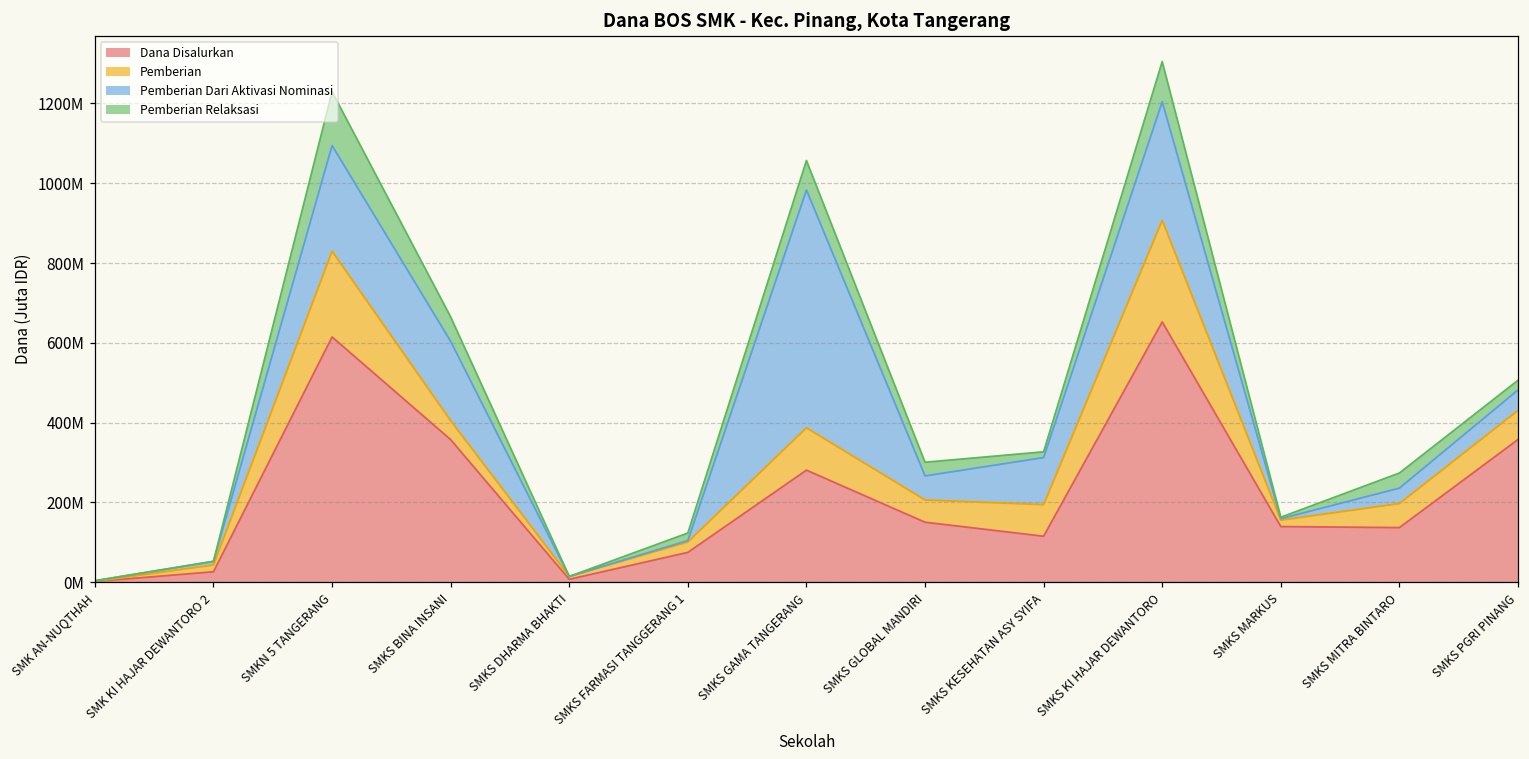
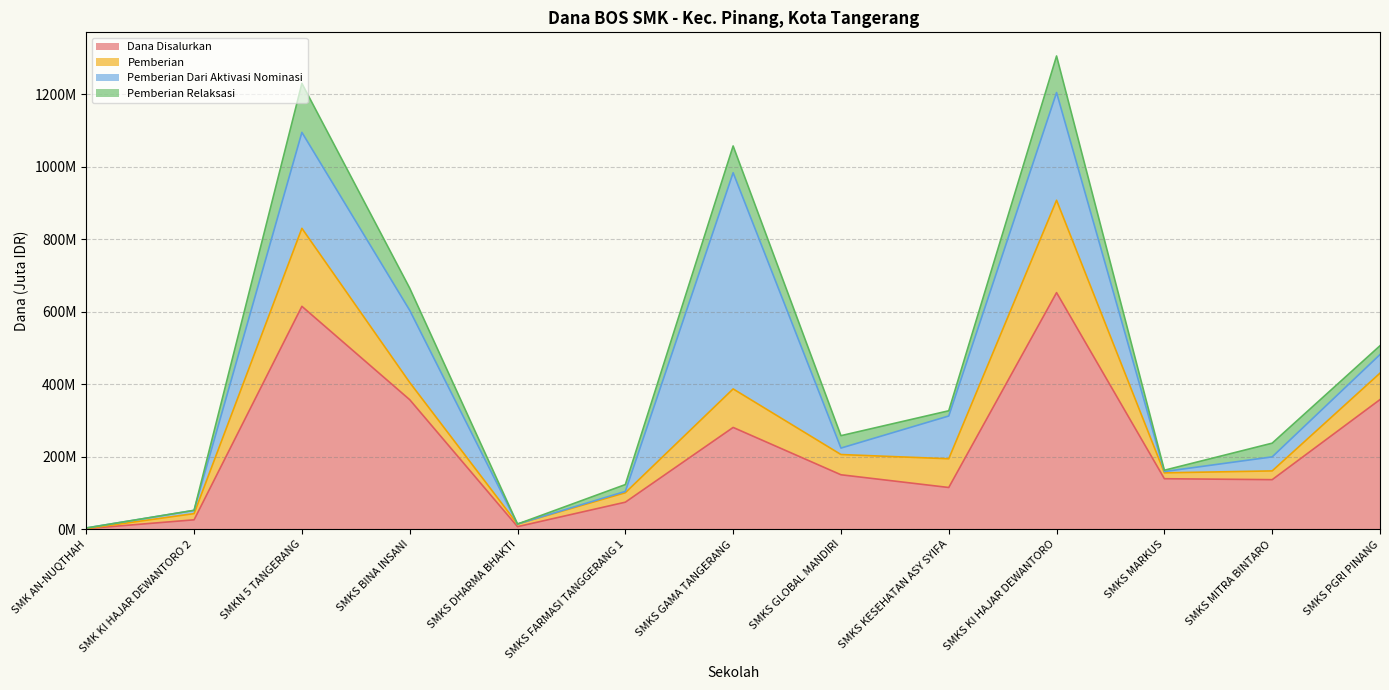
  {
    "Dana Disalurkan": {
      "SMK KI HAJAR DEWANTORO 2": 30000000,
      "SMKN 5 TANGERANG": 610000000,
      "SMKS BINA INSANI": 360000000,
      "SMKS DHARMA BHAKTI": 10000000,
      "SMKS FARMASI TANGGERANG 1": 70000000,
      "SMKS GAMA TANGERANG": 280000000,
      "SMKS GLOBAL MANDIRI": 150000000,
      "SMKS KESEHATAN ASY SYIFA": 120000000,
      "SMKS KI HAJAR DEWANTORO": 650000000,
      "SMKS MARKUS": 140000000,
      "SMKS MITRA BINTARO": 140000000,
      "SMKS PGRI PINANG": 360000000
    },
    "Pemberian": {
      "SMK KI HAJAR DEWANTORO 2": 20000000,
      "SMKN 5 TANGERANG": 220000000,
      "SMKS BINA INSANI": 50000000,
      "SMKS GAMA TANGERANG": 110000000,
      "SMKS GLOBAL MANDIRI": 60000000,
      "SMKS KESEHATAN ASY SYIFA": 80000000,
      "SMKS KI HAJAR DEWANTORO": 250000000,
-     "SMKS MITRA BINTARO": 60000000,
+     "SMKS MITRA BINTARO": 20000000,
      "SMKS PGRI PINANG": 70000000
    },
    "Pemberian Dari Aktivasi Nominasi": {
      "SMKN 5 TANGERANG": 260000000,
      "SMKS BINA INSANI": 200000000,
      "SMKS GAMA TANGERANG": 600000000,
-     "SMKS GLOBAL MANDIRI": 60000000,
+     "SMKS GLOBAL MANDIRI": 20000000,
      "SMKS KESEHATAN ASY SYIFA": 120000000,
      "SMKS KI HAJAR DEWANTORO": 300000000,
      "SMKS MITRA BINTARO": 40000000,
      "SMKS PGRI PINANG": 50000000
    },
    "Pemberian Relaksasi": {
      "SMKS BINA INSANI": 60000000,
      "SMKS FARMASI TANGGERANG 1": 20000000,
      "SMKS GAMA TANGERANG": 70000000,
      "SMKS GLOBAL MANDIRI": 30000000,
      "SMKS KESEHATAN ASY SYIFA": 10000000,
      "SMKS KI HAJAR DEWANTORO": 100000000,
      "SMKS MITRA BINTARO": 40000000,
      "SMKS PGRI PINANG": 20000000
    }
  }
